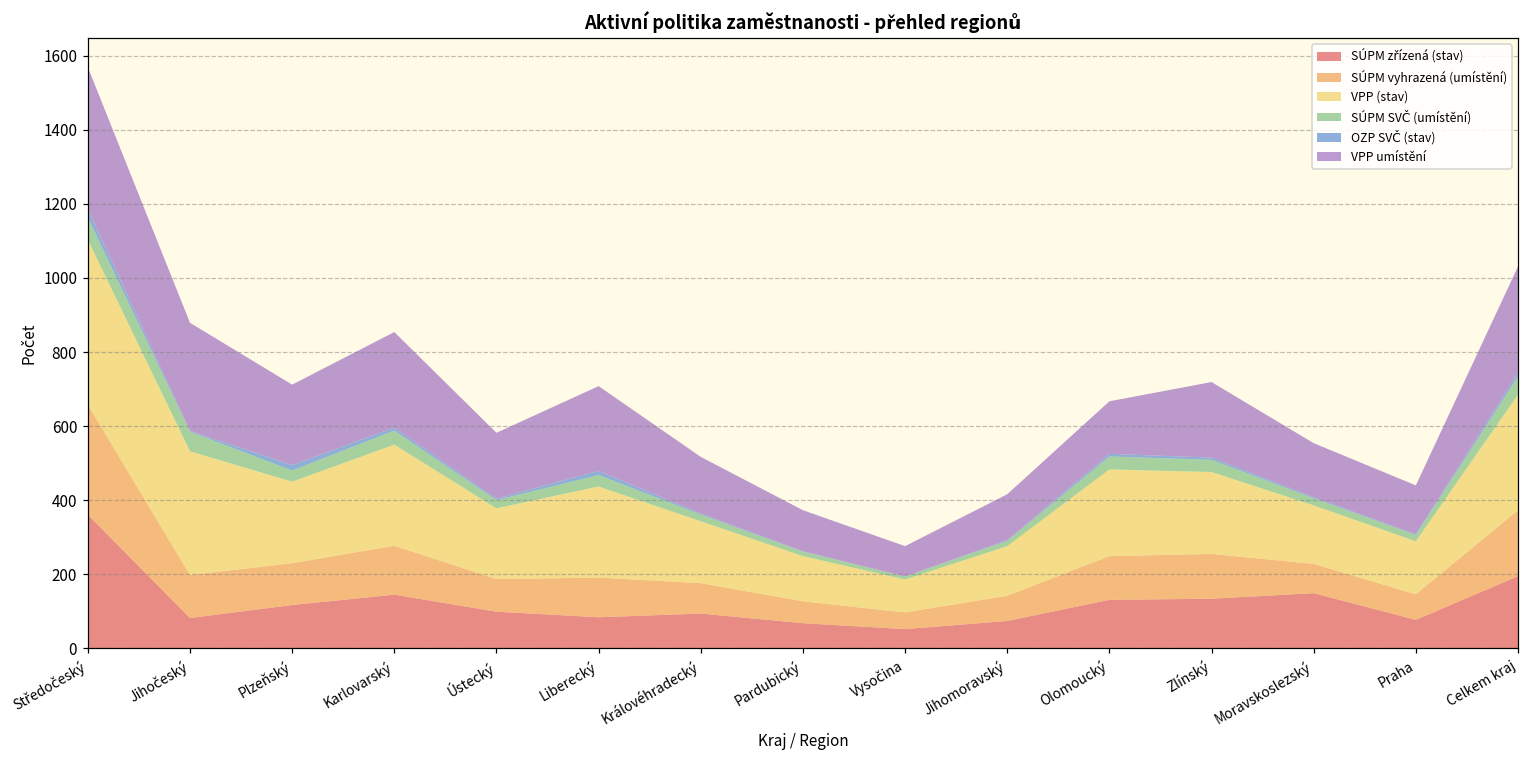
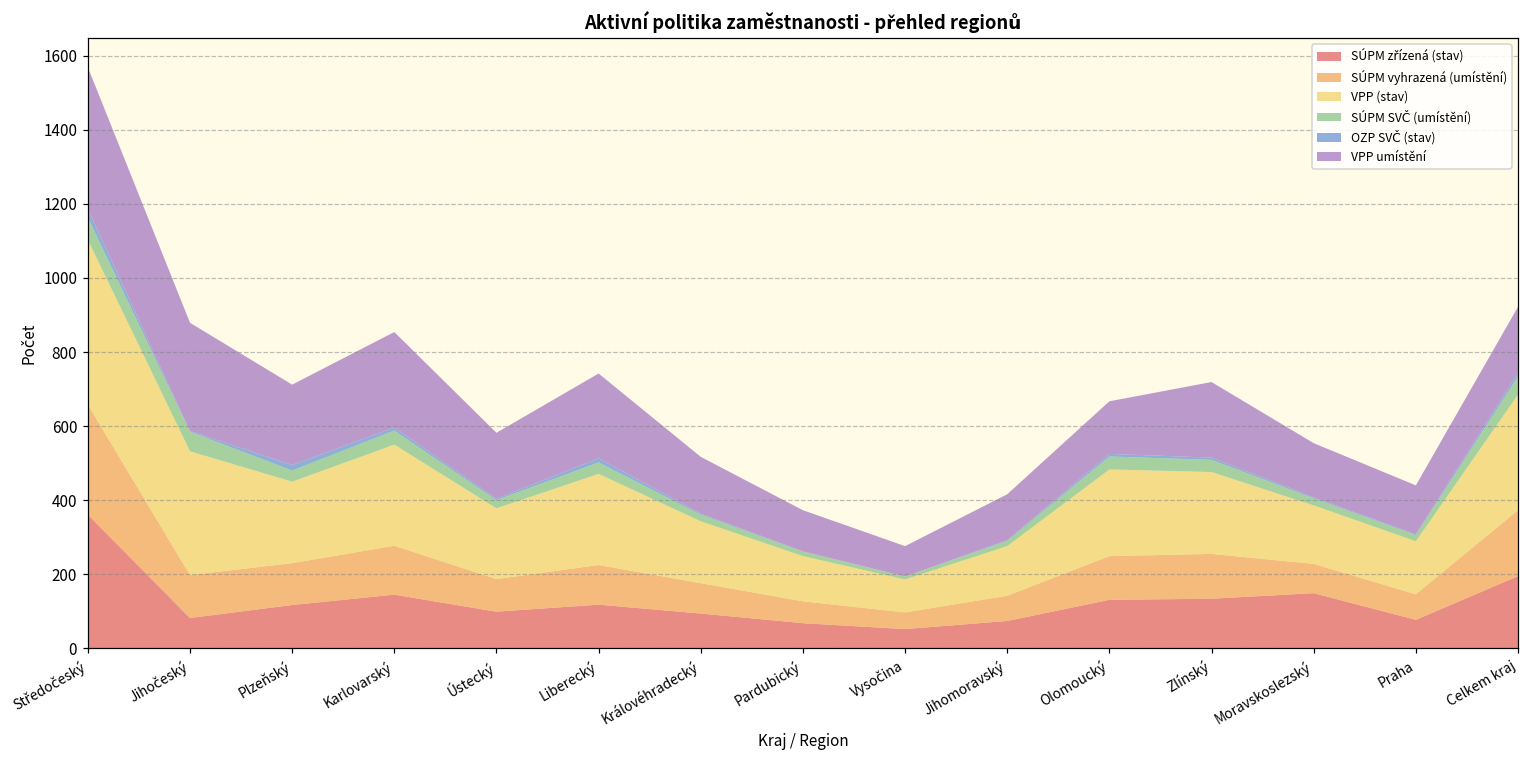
  {
    "SÚPM zřízená (stav)": {
      "Středočeský": 360,
      "Jihočeský": 80,
      "Plzeňský": 120,
      "Karlovarský": 150,
      "Ústecký": 100,
-     "Liberecký": 80,
+     "Liberecký": 120,
      "Královéhradecký": 90,
      "Pardubický": 70,
      "Vysočina": 50,
      "Jihomoravský": 70,
      "Olomoucký": 130,
      "Zlínský": 130,
      "Moravskoslezský": 150,
      "Praha": 80,
      "Celkem kraj": 200
    },
    "SÚPM SVČ (umístění)": {
      "Středočeský": 60,
      "Plzeňský": 30,
      "Karlovarský": 40,
      "Liberecký": 30,
      "Celkem kraj": 50
    },
    "OZP SVČ (stav)": {
      "Středočeský": 20,
      "Plzeňský": 20,
      "Karlovarský": 10,
      "Liberecký": 10,
      "Celkem kraj": 10
    },
    "VPP umístění": {
      "Středočeský": 380,
      "Jihočeský": 290,
      "Plzeňský": 220,
      "Karlovarský": 260,
      "Ústecký": 180,
      "Liberecký": 230,
      "Královéhradecký": 150,
      "Pardubický": 110,
      "Vysočina": 80,
      "Jihomoravský": 120,
      "Olomoucký": 140,
      "Zlínský": 200,
      "Moravskoslezský": 150,
      "Praha": 130,
-     "Celkem kraj": 290
+     "Celkem kraj": 180
    }
  }
